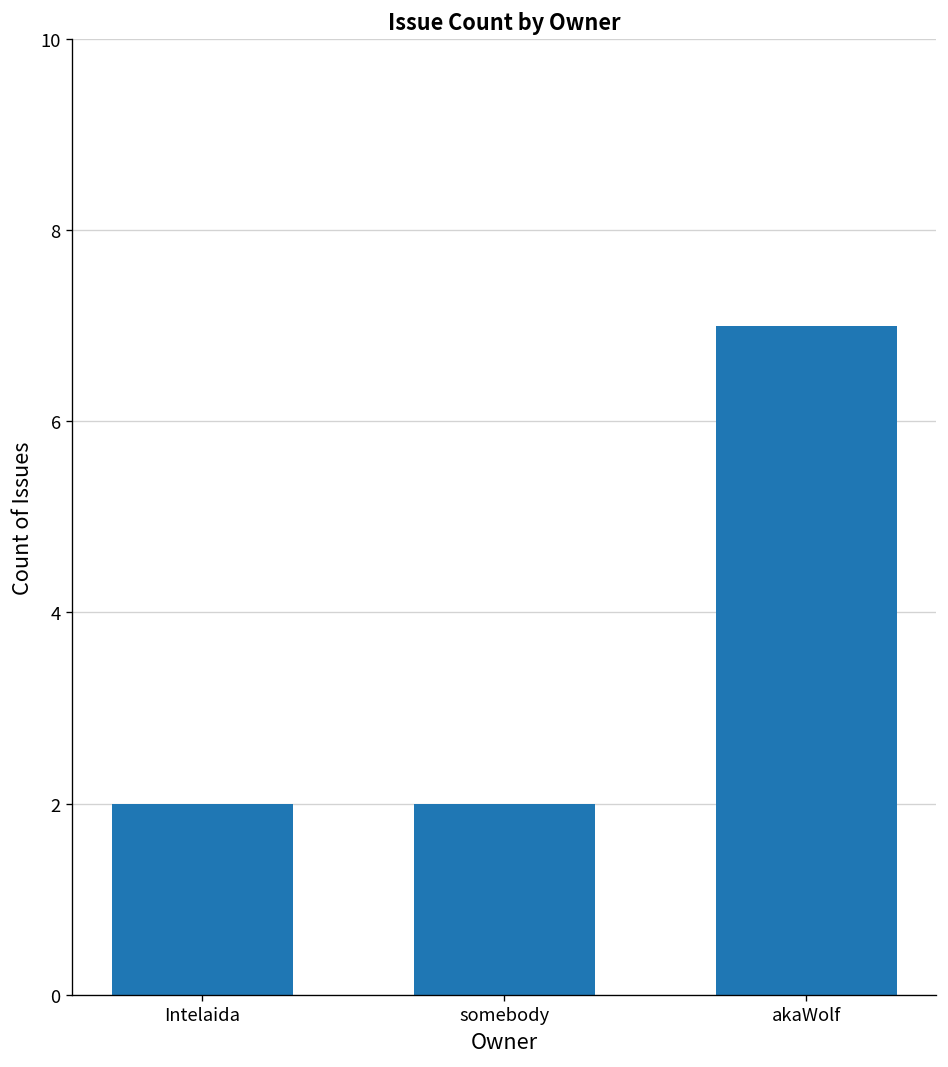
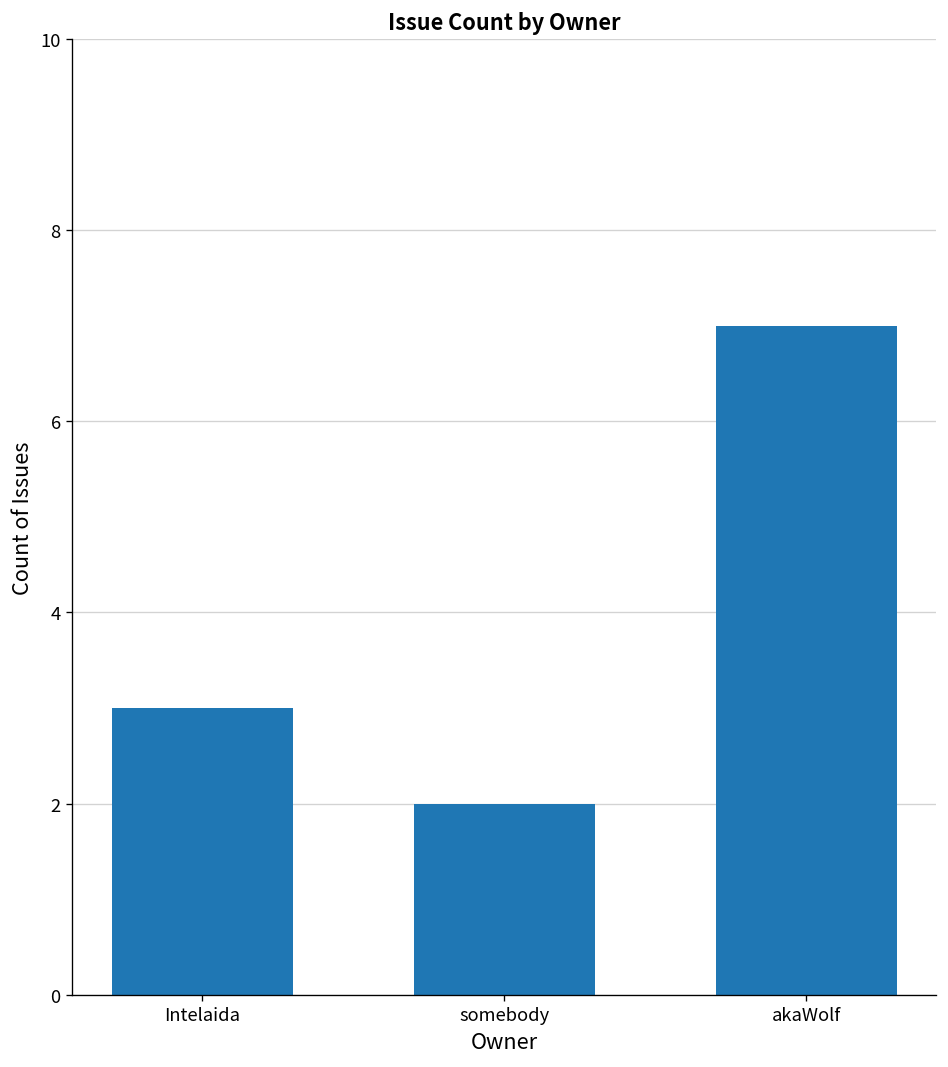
  {
-   "Intelaida": 2,
+   "Intelaida": 3,
    "somebody": 2,
    "akaWolf": 7
  }
